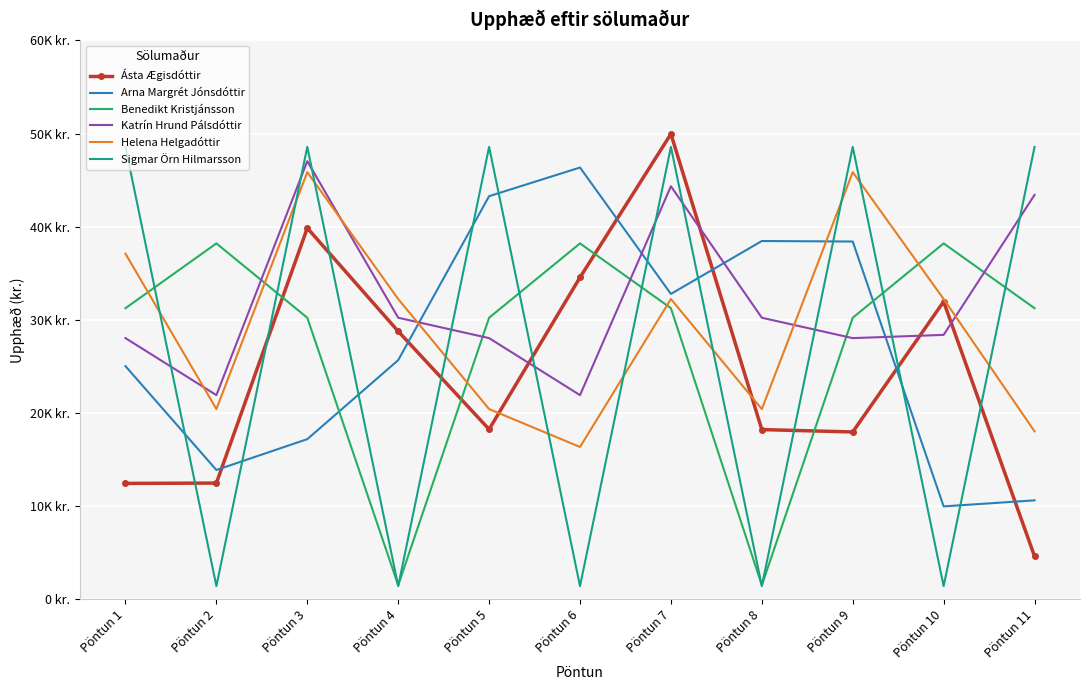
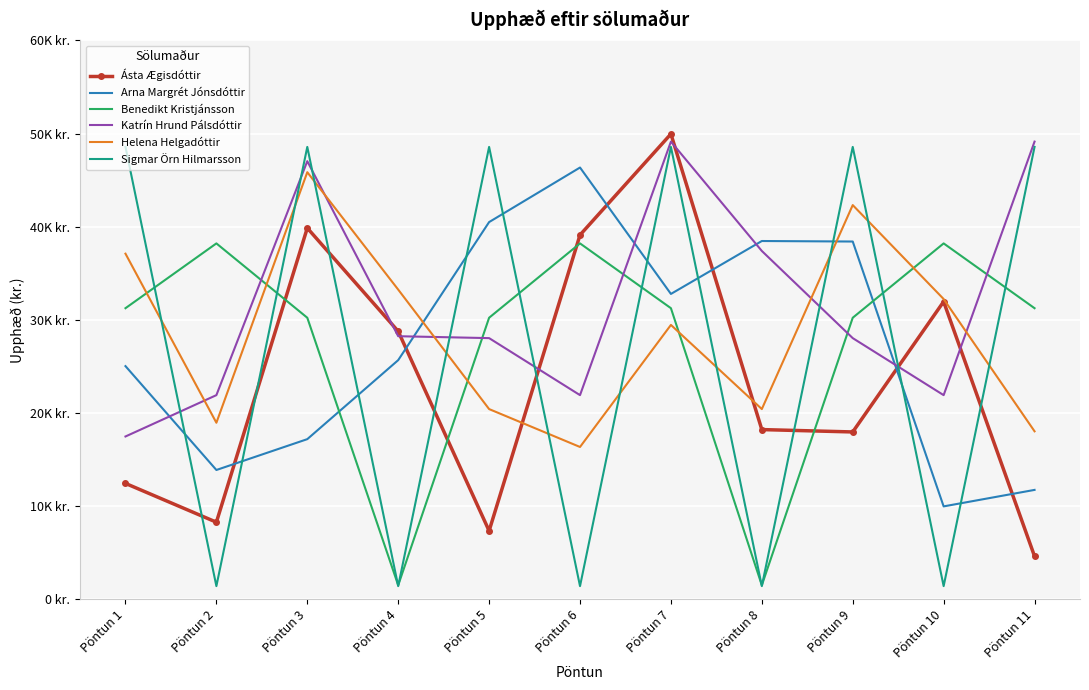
  {
    "Ásta Ægisdóttir": {
      "Pöntun 1": "12K kr.",
-     "Pöntun 2": "12K kr.",
+     "Pöntun 2": "8K kr.",
      "Pöntun 3": "40K kr.",
      "Pöntun 4": "29K kr.",
-     "Pöntun 5": "18K kr.",
-     "Pöntun 6": "35K kr.",
+     "Pöntun 5": "7K kr.",
+     "Pöntun 6": "39K kr.",
      "Pöntun 7": "50K kr.",
      "Pöntun 8": "18K kr.",
      "Pöntun 9": "18K kr.",
      "Pöntun 10": "32K kr.",
      "Pöntun 11": "5K kr."
    },
    "Arna Margrét Jónsdóttir": {
      "Pöntun 1": "25K kr.",
      "Pöntun 2": "14K kr.",
      "Pöntun 3": "17K kr.",
      "Pöntun 4": "26K kr.",
-     "Pöntun 5": "43K kr.",
+     "Pöntun 5": "40K kr.",
      "Pöntun 6": "46K kr.",
      "Pöntun 7": "33K kr.",
      "Pöntun 8": "38K kr.",
      "Pöntun 9": "38K kr.",
      "Pöntun 10": "10K kr.",
-     "Pöntun 11": "11K kr."
+     "Pöntun 11": "12K kr."
    },
    "Katrín Hrund Pálsdóttir": {
-     "Pöntun 1": "28K kr.",
+     "Pöntun 1": "17K kr.",
      "Pöntun 2": "22K kr.",
      "Pöntun 3": "47K kr.",
-     "Pöntun 4": "30K kr.",
+     "Pöntun 4": "28K kr.",
      "Pöntun 5": "28K kr.",
      "Pöntun 6": "22K kr.",
-     "Pöntun 7": "44K kr.",
-     "Pöntun 8": "30K kr.",
+     "Pöntun 7": "49K kr.",
+     "Pöntun 8": "37K kr.",
      "Pöntun 9": "28K kr.",
-     "Pöntun 10": "28K kr.",
-     "Pöntun 11": "43K kr."
+     "Pöntun 10": "22K kr.",
+     "Pöntun 11": "49K kr."
    },
    "Helena Helgadóttir": {
      "Pöntun 1": "37K kr.",
-     "Pöntun 2": "20K kr.",
+     "Pöntun 2": "19K kr.",
      "Pöntun 3": "46K kr.",
-     "Pöntun 4": "32K kr.",
+     "Pöntun 4": "33K kr.",
      "Pöntun 5": "20K kr.",
      "Pöntun 6": "16K kr.",
-     "Pöntun 7": "32K kr.",
+     "Pöntun 7": "29K kr.",
      "Pöntun 8": "20K kr.",
-     "Pöntun 9": "46K kr.",
+     "Pöntun 9": "42K kr.",
      "Pöntun 10": "32K kr.",
      "Pöntun 11": "18K kr."
    }
  }
